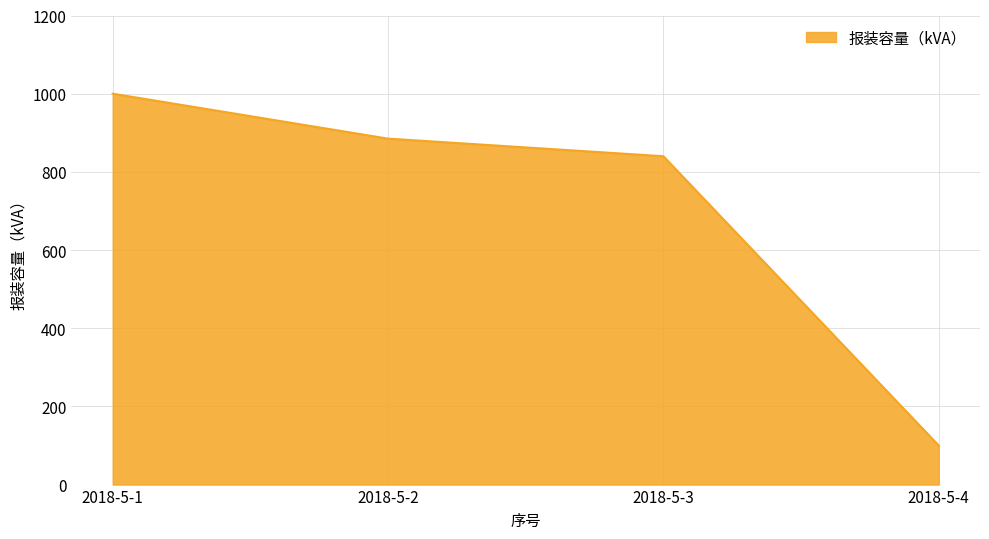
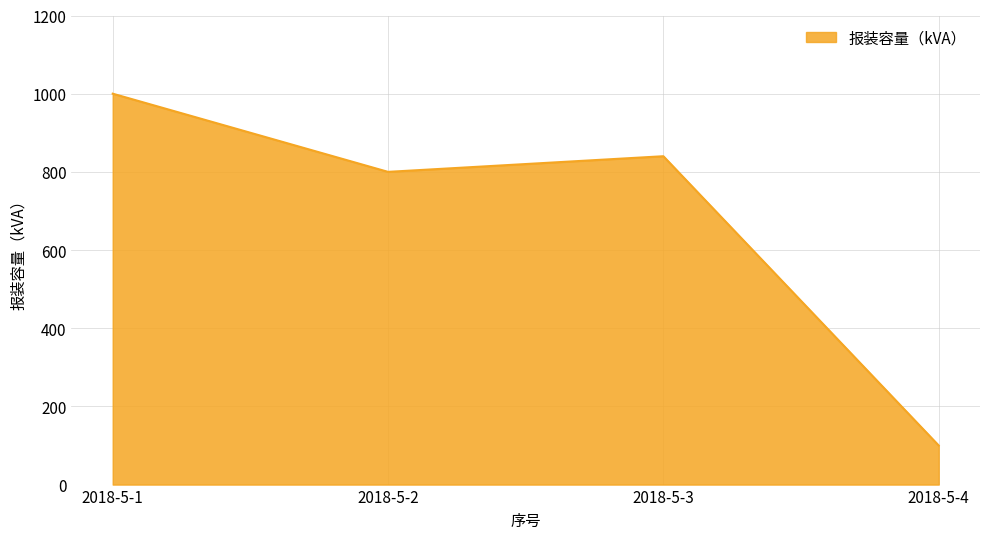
  {
    "2018-5-1": 1000,
-   "2018-5-2": 890,
+   "2018-5-2": 800,
    "2018-5-3": 840,
    "2018-5-4": 100
  }
